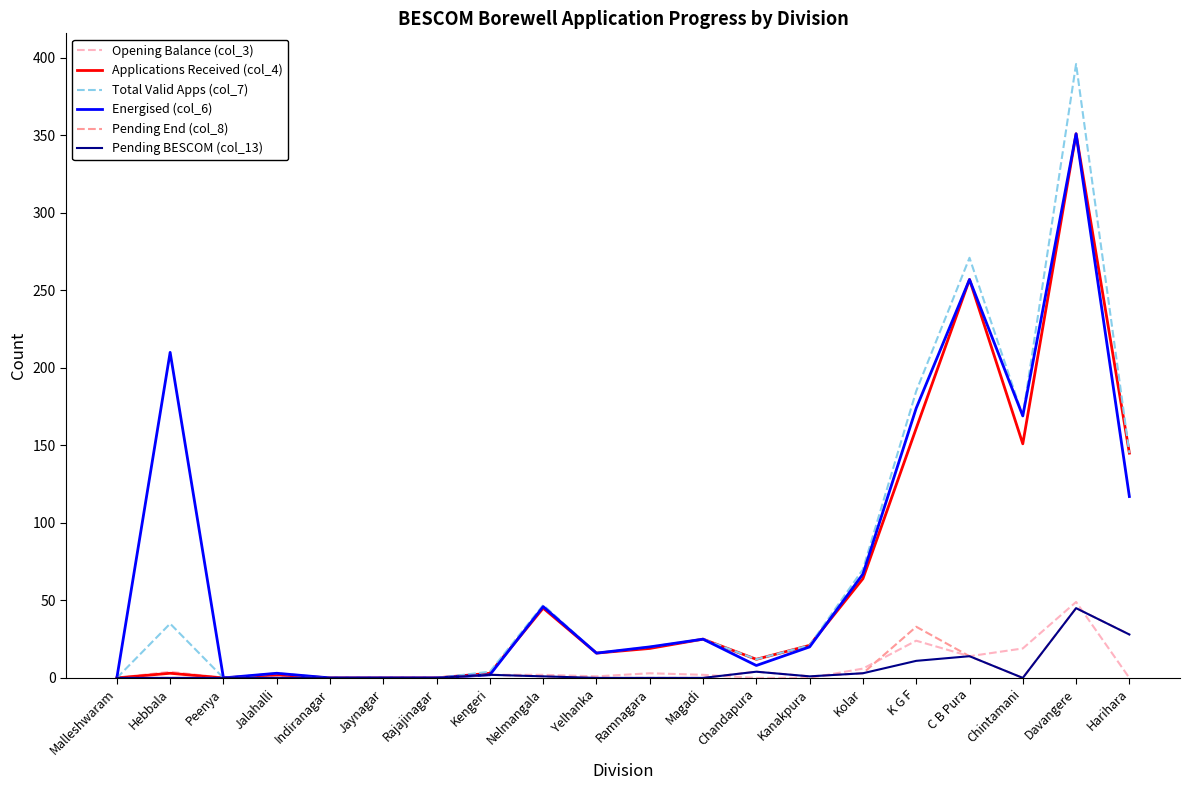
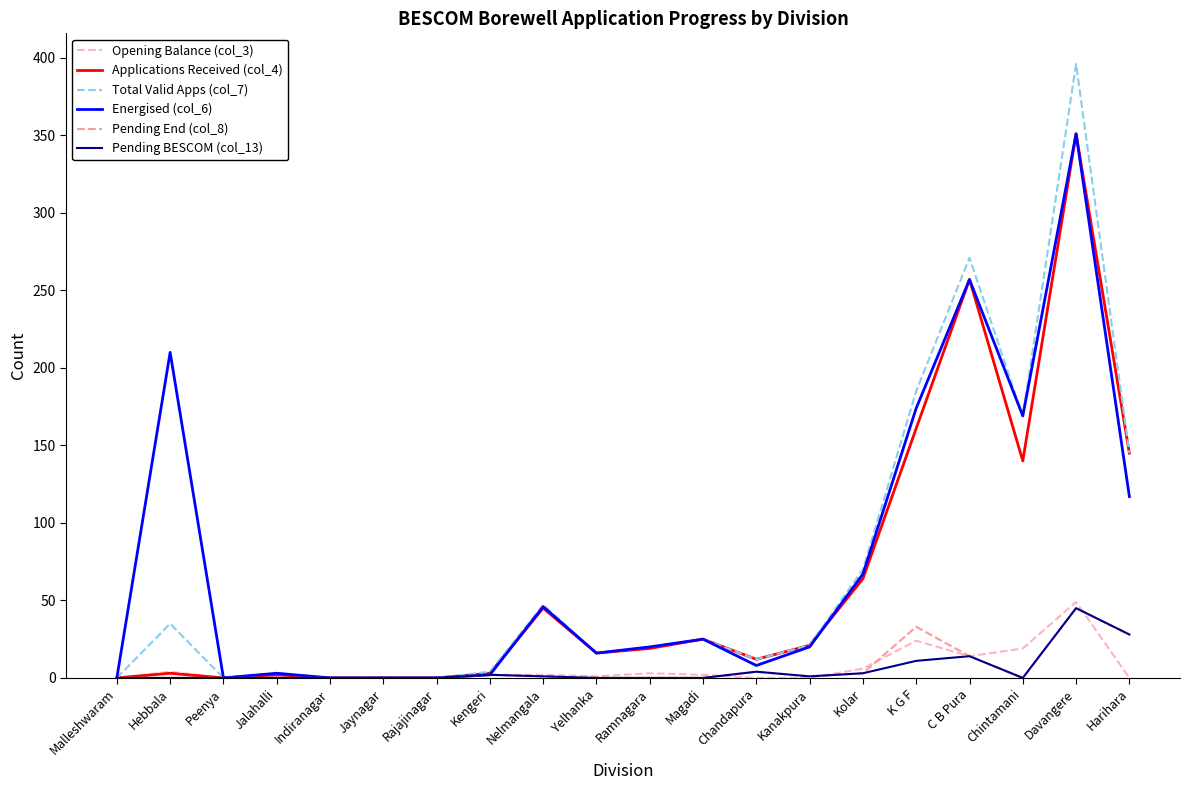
  {
    "Applications Received (col_4)": {
      "Kolar": 64,
      "K G F": 161,
-     "Chintamani": 151
+     "Chintamani": 140
    },
    "Total Valid Apps (col_7)": {
      "Hebbala": 35,
      "Kolar": 70,
      "K G F": 185,
      "C B Pura": 271,
      "Davangere": 396
    },
    "Energised (col_6)": {
      "Hebbala": 210,
      "Chandapura": 8,
      "Kolar": 67,
      "K G F": 174,
      "Harihara": 117
    },
    "Pending BESCOM (col_13)": {
      "K G F": 11
    }
  }
